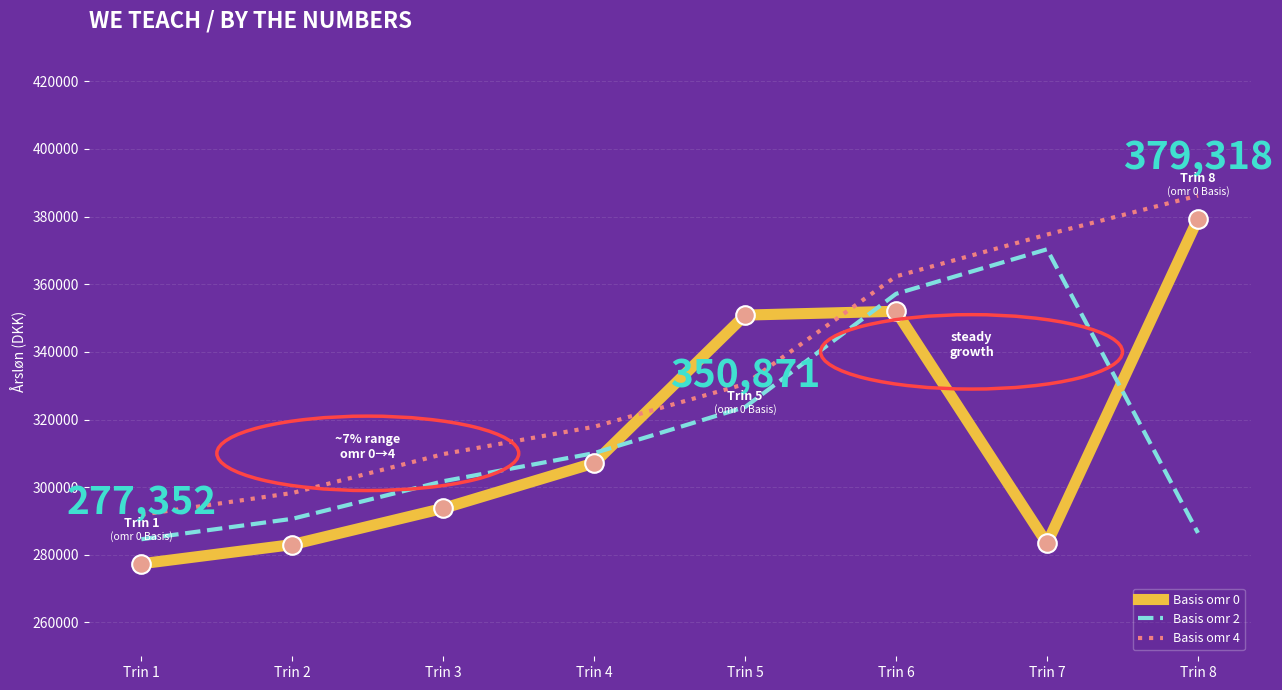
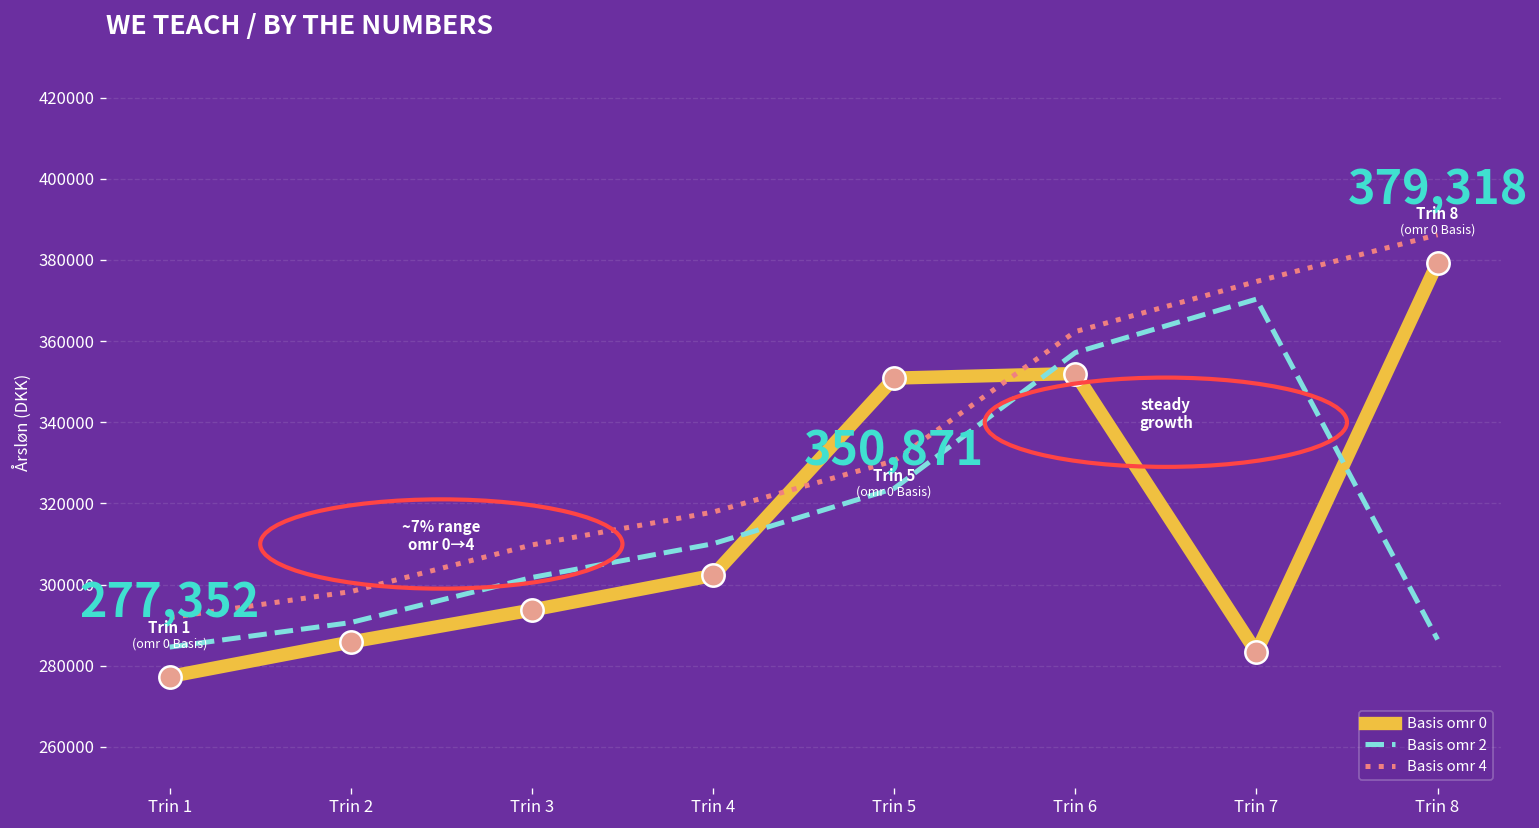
  {
    "Basis omr 0": {
-     "Trin 2": 283000,
-     "Trin 4": 307000
+     "Trin 2": 286000,
+     "Trin 4": 302000
    },
    "Basis omr 2": {
      "Trin 2": 291000,
      "Trin 3": 302000,
      "Trin 4": 310000,
      "Trin 6": 357000,
      "Trin 7": 370000,
      "Trin 8": 286000
    }
  }
